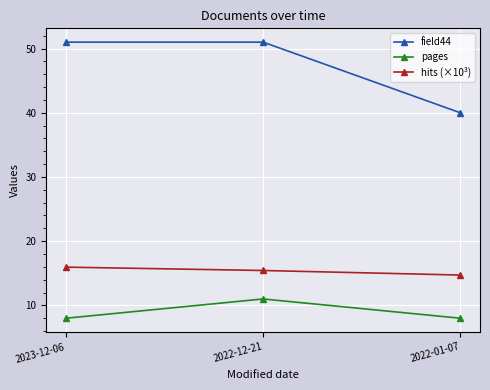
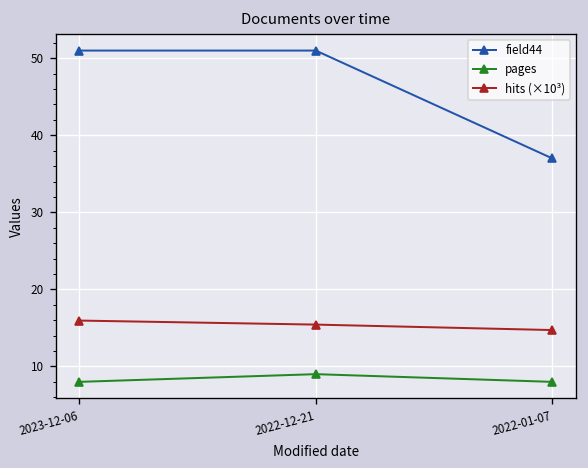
  {
    "field44": {
      "2023-12-06": 51,
      "2022-12-21": 51,
-     "2022-01-07": 40
+     "2022-01-07": 37
    },
    "pages": {
      "2023-12-06": 8,
-     "2022-12-21": 11,
+     "2022-12-21": 9,
      "2022-01-07": 8
    },
    "hits (×10³)": {
      "2023-12-06": 16,
      "2022-12-21": 15,
      "2022-01-07": 15
    }
  }
